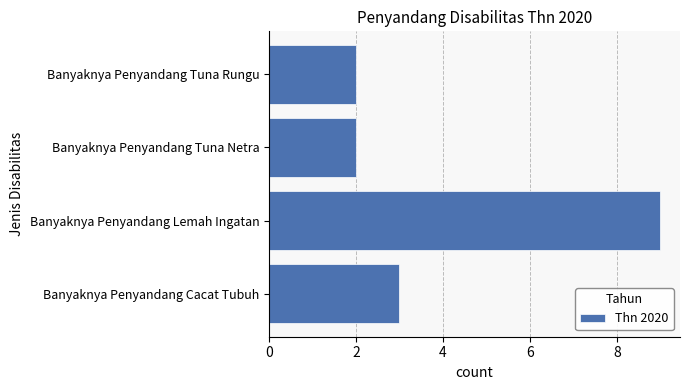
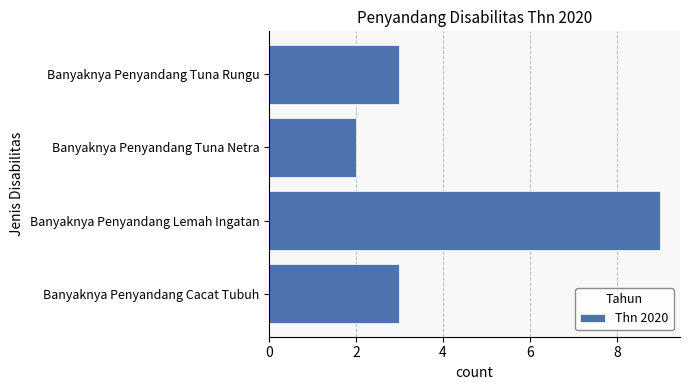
  {
-   "Banyaknya Penyandang Tuna Rungu": 2,
+   "Banyaknya Penyandang Tuna Rungu": 3,
    "Banyaknya Penyandang Tuna Netra": 2,
    "Banyaknya Penyandang Lemah Ingatan": 9,
    "Banyaknya Penyandang Cacat Tubuh": 3
  }
